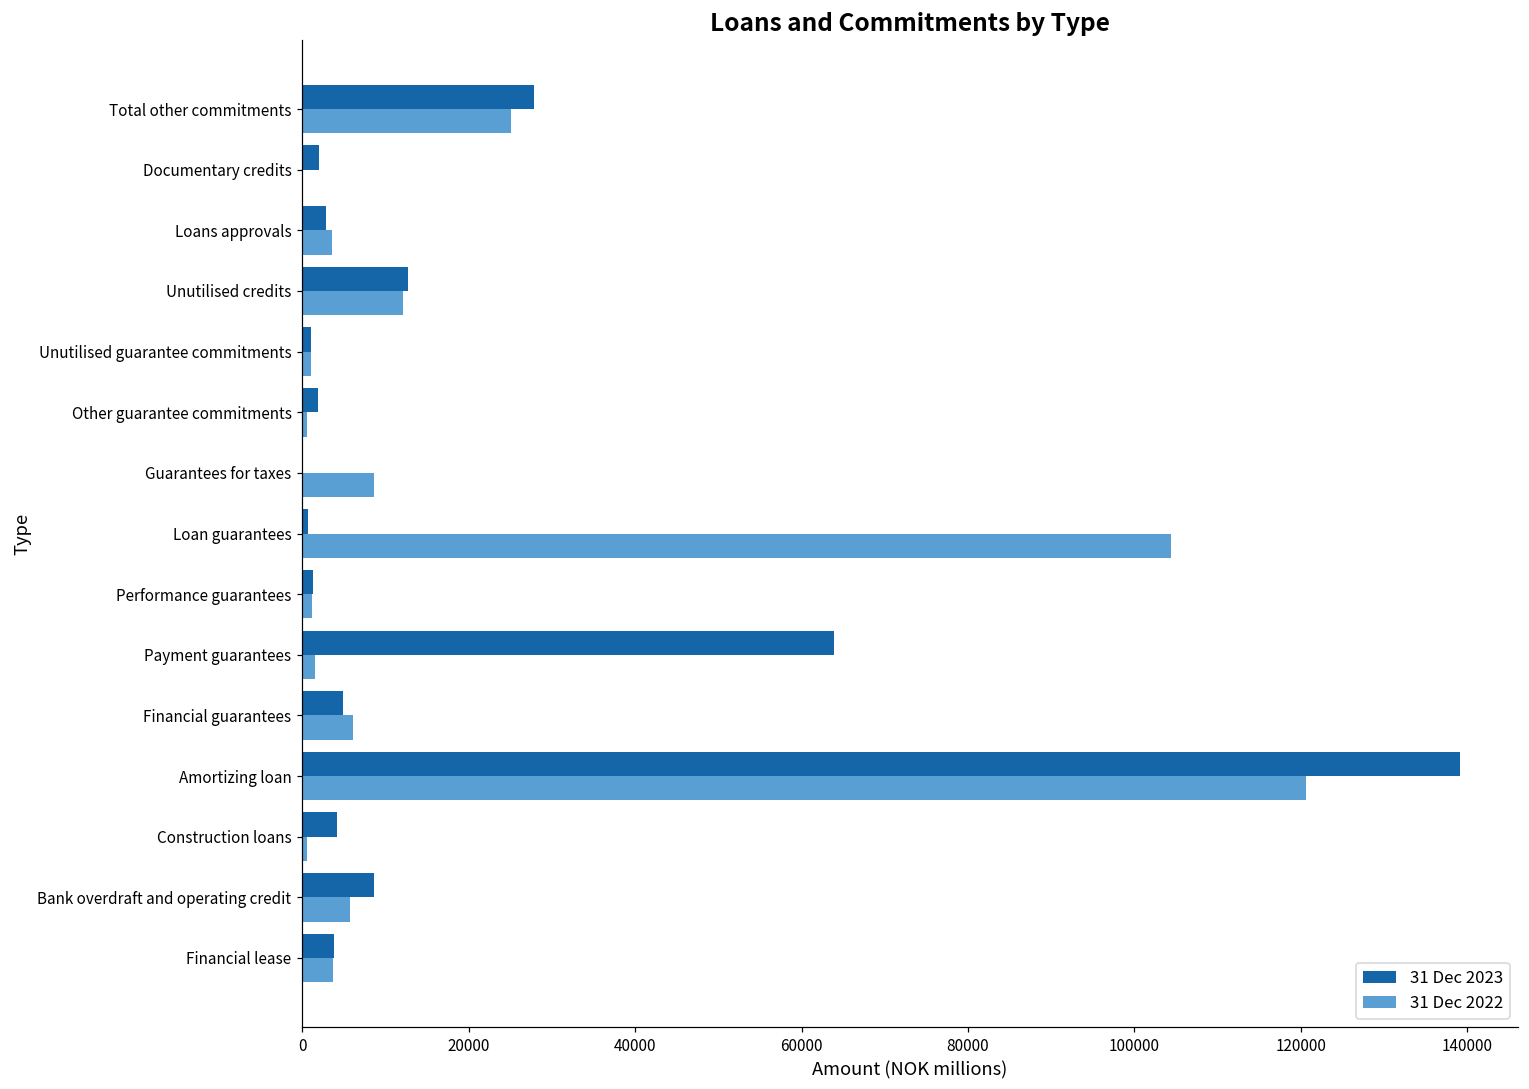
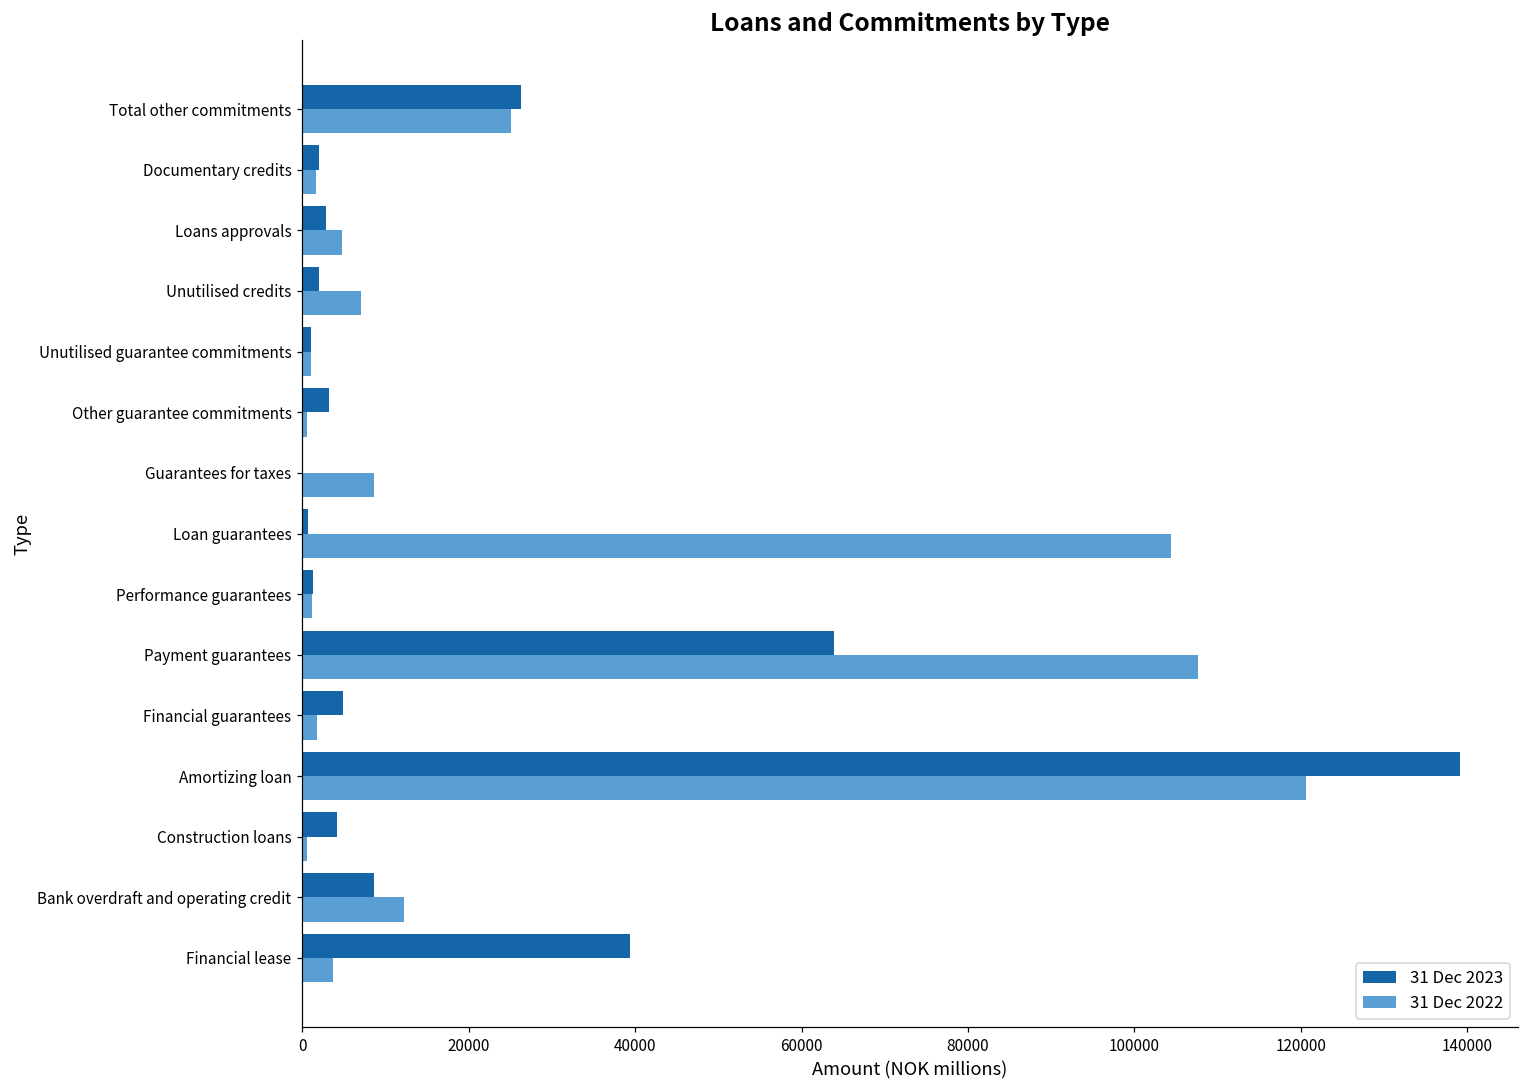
  {
    "31 Dec 2023": {
-     "Total other commitments": 28000,
+     "Total other commitments": 26000,
      "Documentary credits": 2000,
      "Loans approvals": 3000,
-     "Unutilised credits": 13000,
+     "Unutilised credits": 2000,
      "Unutilised guarantee commitments": 1000,
-     "Other guarantee commitments": 2000,
+     "Other guarantee commitments": 3000,
      "Loan guarantees": 1000,
      "Performance guarantees": 1000,
      "Payment guarantees": 64000,
      "Financial guarantees": 5000,
      "Amortizing loan": 139000,
      "Construction loans": 4000,
      "Bank overdraft and operating credit": 9000,
-     "Financial lease": 4000
+     "Financial lease": 39000
    },
    "31 Dec 2022": {
      "Total other commitments": 25000,
-     "Documentary credits": 0,
-     "Loans approvals": 4000,
-     "Unutilised credits": 12000,
+     "Documentary credits": 2000,
+     "Loans approvals": 5000,
+     "Unutilised credits": 7000,
      "Unutilised guarantee commitments": 1000,
      "Other guarantee commitments": 1000,
      "Guarantees for taxes": 9000,
      "Loan guarantees": 104000,
      "Performance guarantees": 1000,
-     "Payment guarantees": 1000,
-     "Financial guarantees": 6000,
+     "Payment guarantees": 108000,
+     "Financial guarantees": 2000,
      "Amortizing loan": 121000,
      "Construction loans": 1000,
-     "Bank overdraft and operating credit": 6000,
+     "Bank overdraft and operating credit": 12000,
      "Financial lease": 4000
    }
  }
